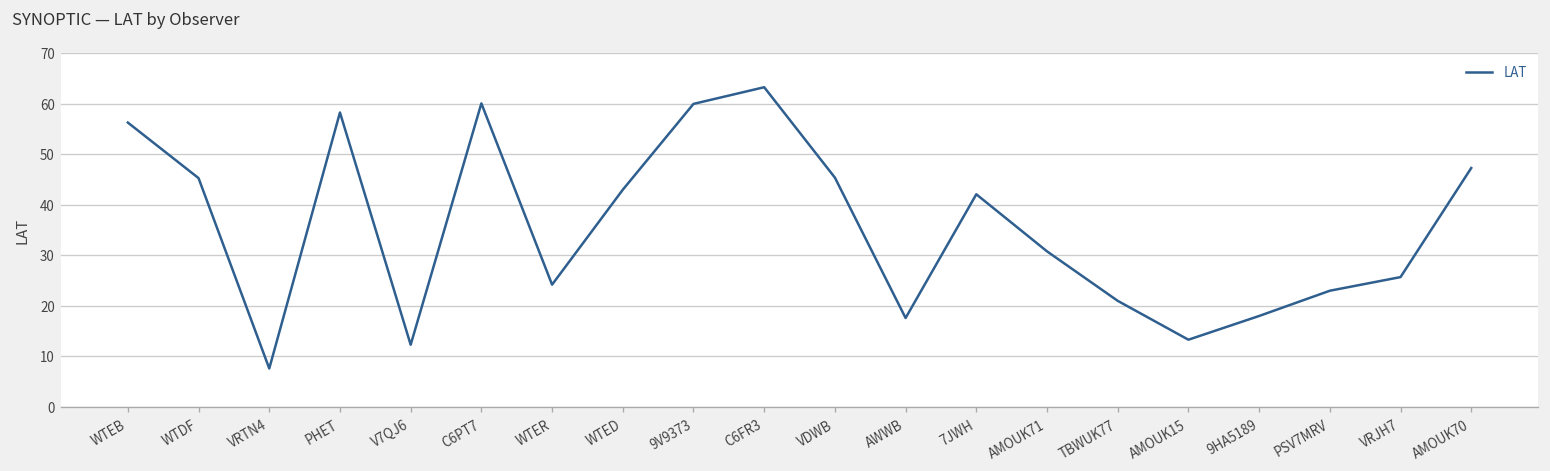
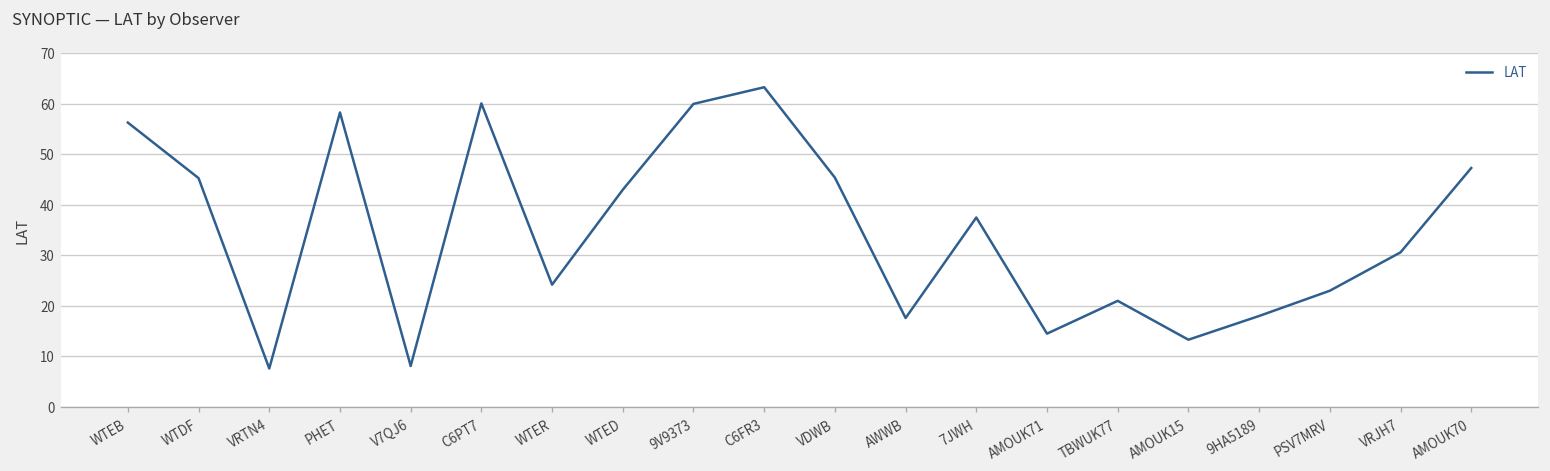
  {
    "WTEB": 56,
    "WTDF": 45,
    "VRTN4": 8,
    "PHET": 58,
-   "V7QJ6": 12,
+   "V7QJ6": 8,
    "C6PT7": 60,
    "WTER": 24,
    "WTED": 43,
    "9V9373": 60,
    "C6FR3": 63,
    "VDWB": 45,
    "AWWB": 18,
-   "7JWH": 42,
-   "AMOUK71": 31,
+   "7JWH": 38,
+   "AMOUK71": 15,
    "TBWUK77": 21,
    "AMOUK15": 13,
    "9HA5189": 18,
    "PSV7MRV": 23,
-   "VRJH7": 26,
+   "VRJH7": 31,
    "AMOUK70": 47
  }
